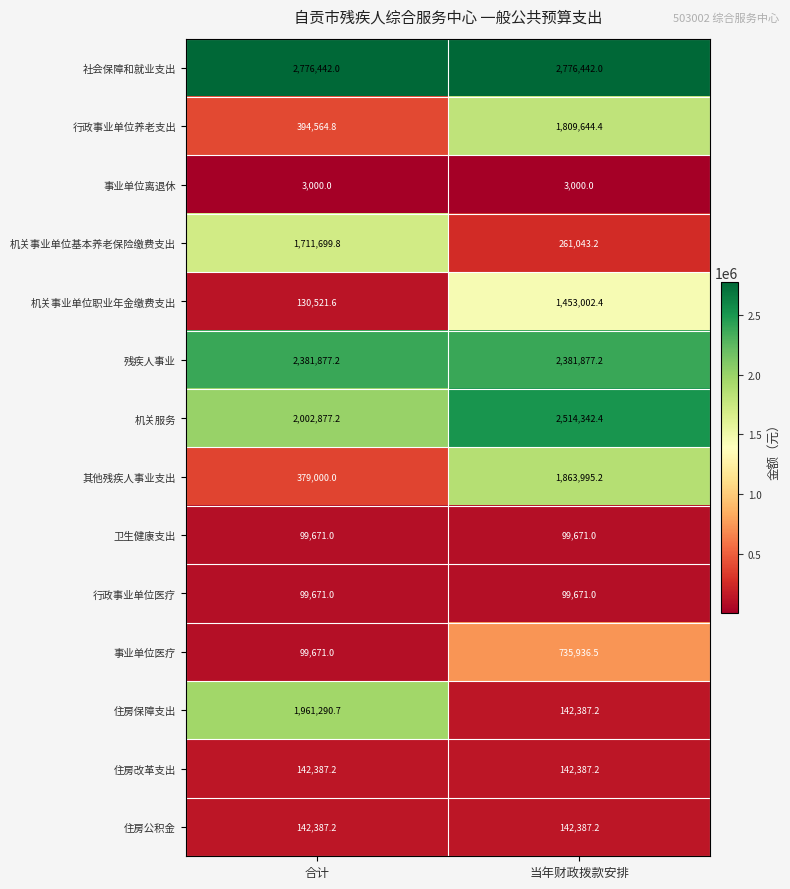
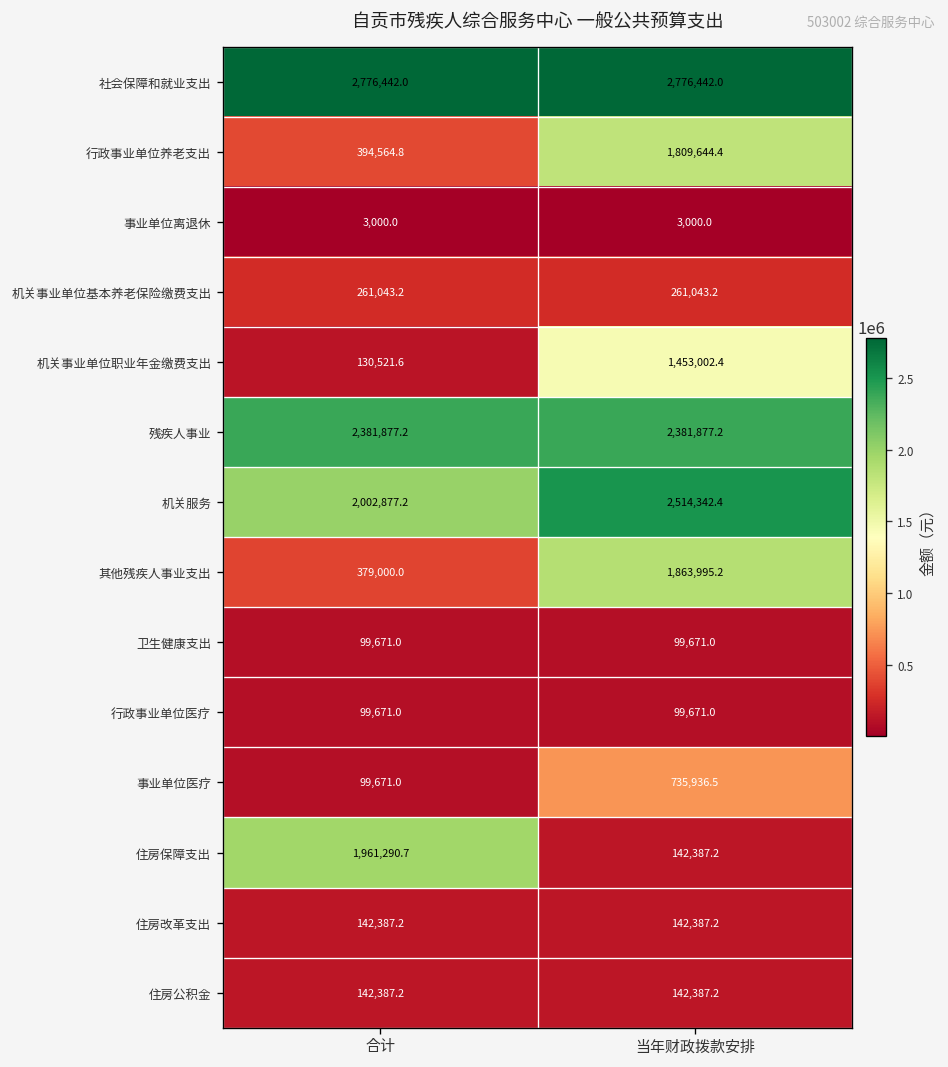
  {
    "社会保障和就业支出": {
      "合计": "2,776,442.0",
      "当年财政拨款安排": "2,776,442.0"
    },
    "行政事业单位养老支出": {
      "合计": "394,564.8",
      "当年财政拨款安排": "1,809,644.4"
    },
    "事业单位离退休": {
      "合计": "3,000.0",
      "当年财政拨款安排": "3,000.0"
    },
    "机关事业单位基本养老保险缴费支出": {
-     "合计": "1,711,699.8",
+     "合计": "261,043.2",
      "当年财政拨款安排": "261,043.2"
    },
    "机关事业单位职业年金缴费支出": {
      "合计": "130,521.6",
      "当年财政拨款安排": "1,453,002.4"
    },
    "残疾人事业": {
      "合计": "2,381,877.2",
      "当年财政拨款安排": "2,381,877.2"
    },
    "机关服务": {
      "合计": "2,002,877.2",
      "当年财政拨款安排": "2,514,342.4"
    },
    "其他残疾人事业支出": {
      "合计": "379,000.0",
      "当年财政拨款安排": "1,863,995.2"
    },
    "卫生健康支出": {
      "合计": "99,671.0",
      "当年财政拨款安排": "99,671.0"
    },
    "行政事业单位医疗": {
      "合计": "99,671.0",
      "当年财政拨款安排": "99,671.0"
    },
    "事业单位医疗": {
      "合计": "99,671.0",
      "当年财政拨款安排": "735,936.5"
    },
    "住房保障支出": {
      "合计": "1,961,290.7",
      "当年财政拨款安排": "142,387.2"
    },
    "住房改革支出": {
      "合计": "142,387.2",
      "当年财政拨款安排": "142,387.2"
    },
    "住房公积金": {
      "合计": "142,387.2",
      "当年财政拨款安排": "142,387.2"
    }
  }
